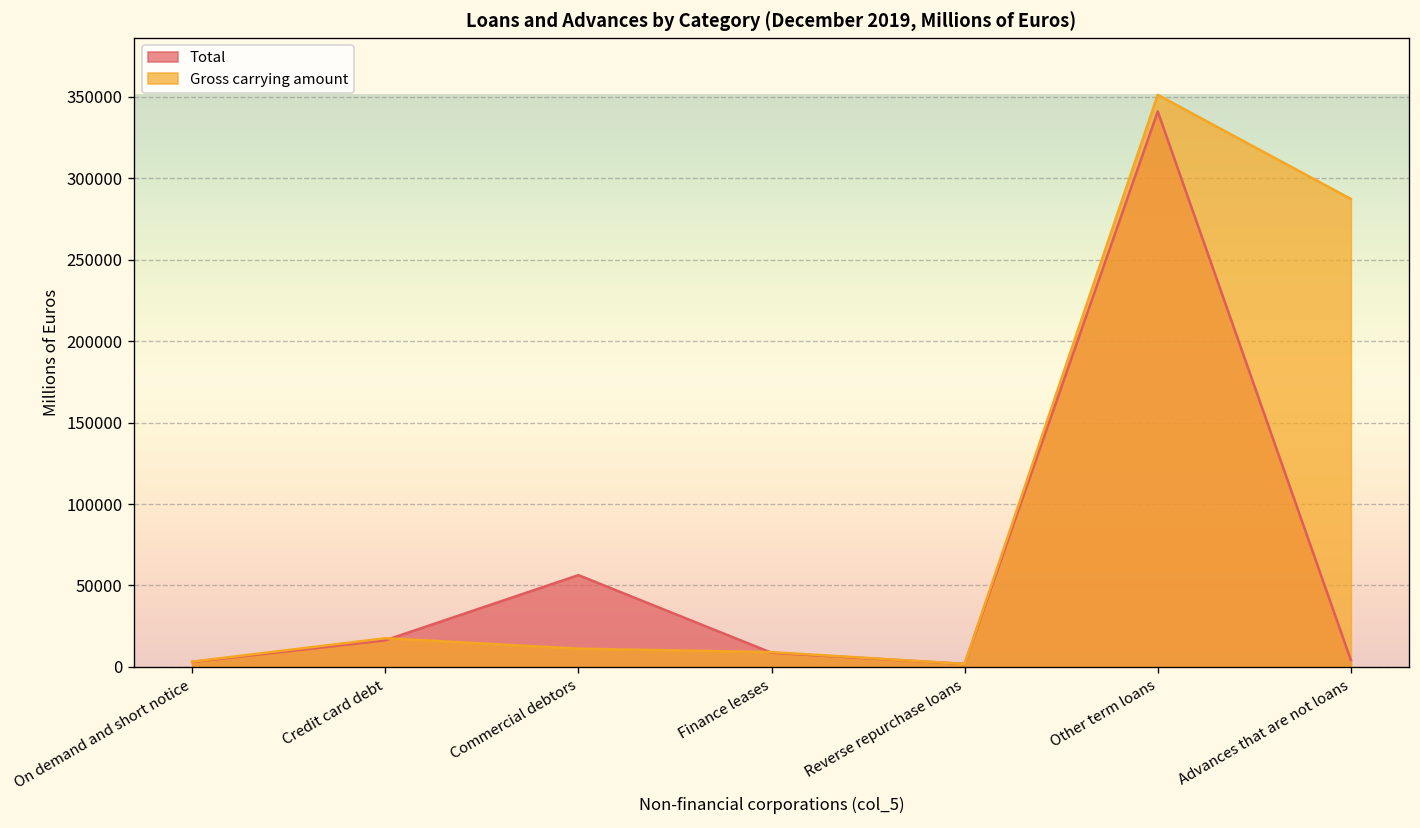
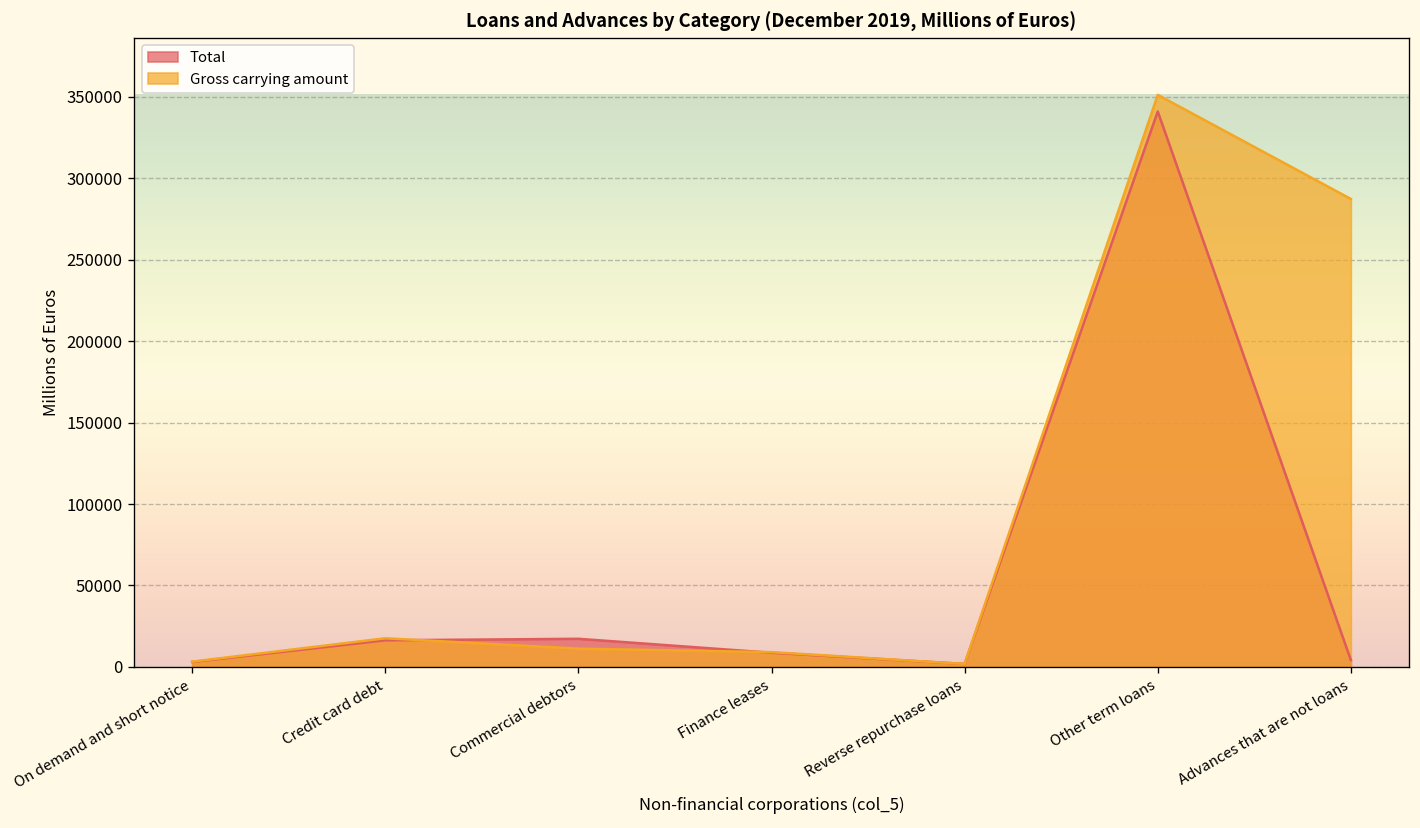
  {
    "Total": {
-     "Commercial debtors": 56000,
+     "Commercial debtors": 17000,
      "Other term loans": 341000,
      "Advances that are not loans": 4000
    },
    "Gross carrying amount": {
      "Commercial debtors": 11000,
      "Other term loans": 351000,
      "Advances that are not loans": 287000
    }
  }
